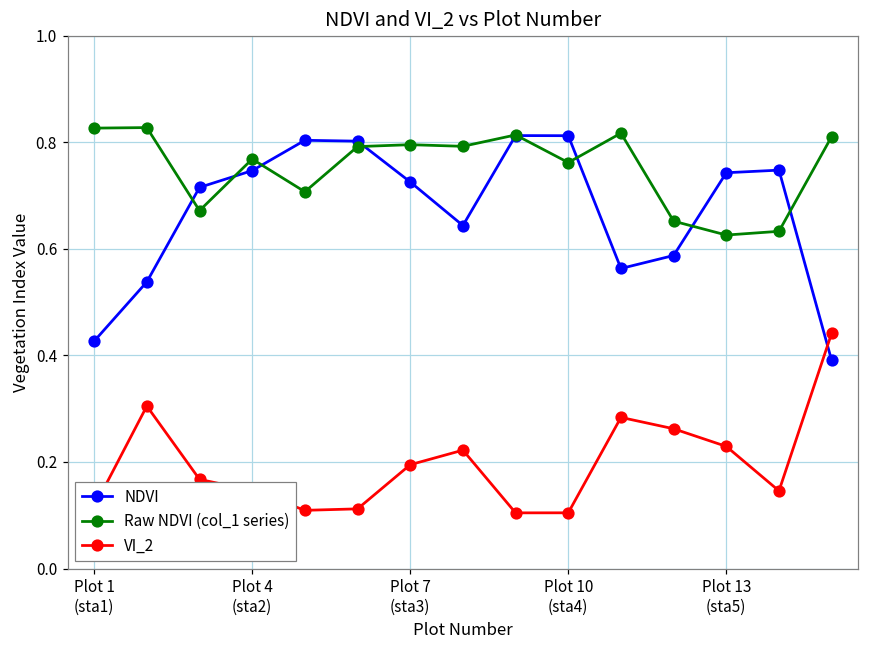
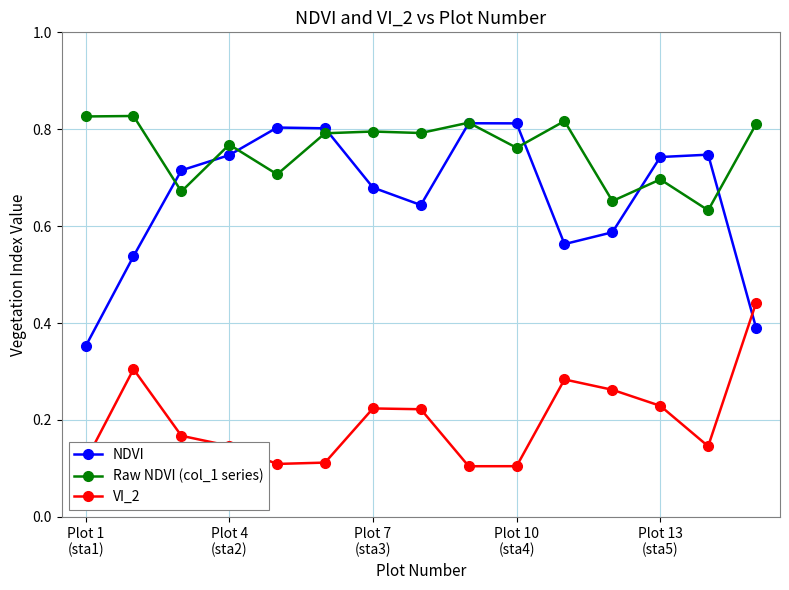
  {
    "NDVI": {
-     "Plot 1 (sta1)": 0.43,
+     "Plot 1 (sta1)": 0.35,
      "Plot 4 (sta2)": 0.75,
-     "Plot 7 (sta3)": 0.73,
+     "Plot 7 (sta3)": 0.68,
      "Plot 10 (sta4)": 0.81,
      "Plot 13 (sta5)": 0.74
    },
    "Raw NDVI (col_1 series)": {
      "Plot 1 (sta1)": 0.83,
      "Plot 4 (sta2)": 0.77,
      "Plot 7 (sta3)": 0.80,
      "Plot 10 (sta4)": 0.76,
-     "Plot 13 (sta5)": 0.63
+     "Plot 13 (sta5)": 0.70
    },
    "VI_2": {
-     "Plot 7 (sta3)": 0.19,
+     "Plot 7 (sta3)": 0.22,
      "Plot 10 (sta4)": 0.10,
      "Plot 13 (sta5)": 0.23
    }
  }
